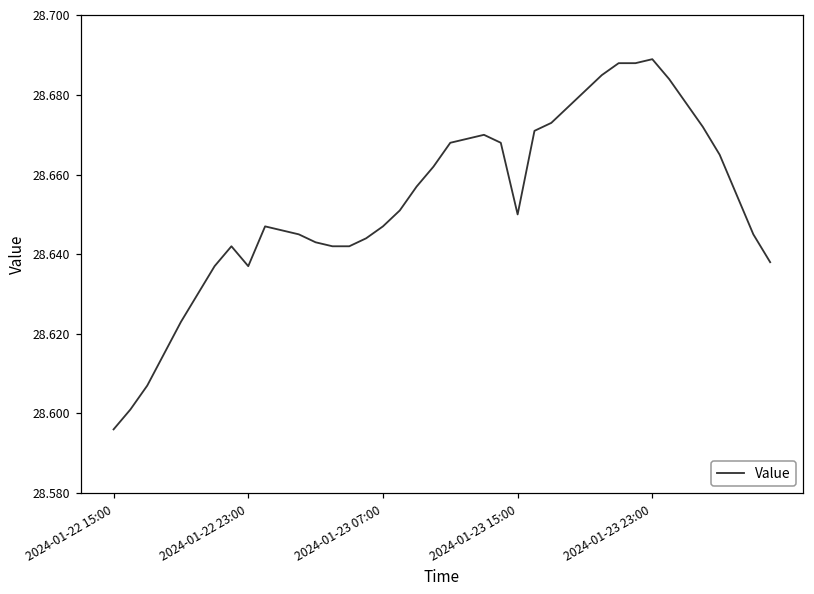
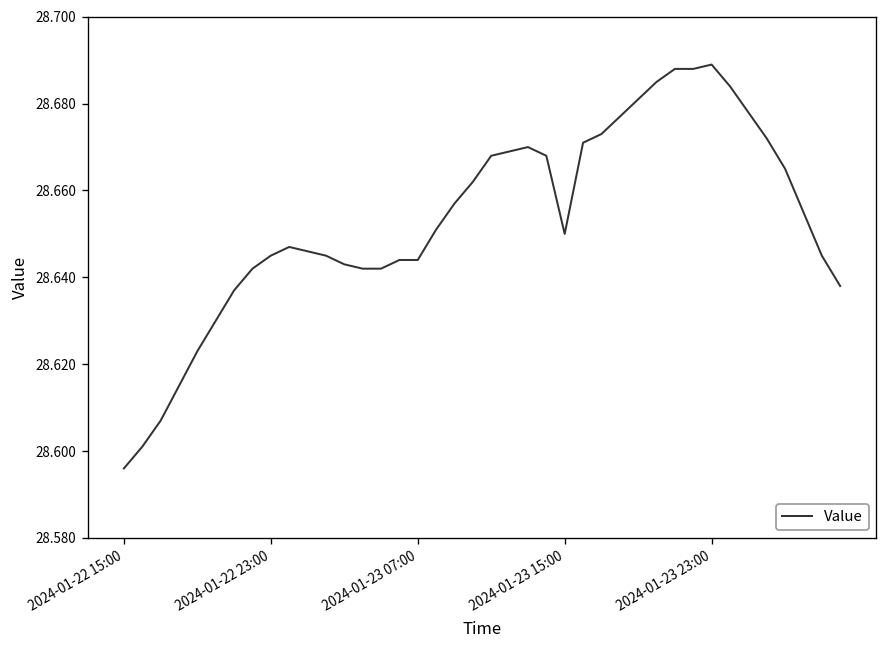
  {
    "2024-01-22 15:00": 28.596,
-   "2024-01-22 23:00": 28.637,
-   "2024-01-23 07:00": 28.647,
+   "2024-01-22 23:00": 28.645,
+   "2024-01-23 07:00": 28.644,
    "2024-01-23 15:00": 28.650,
    "2024-01-23 23:00": 28.689
  }
